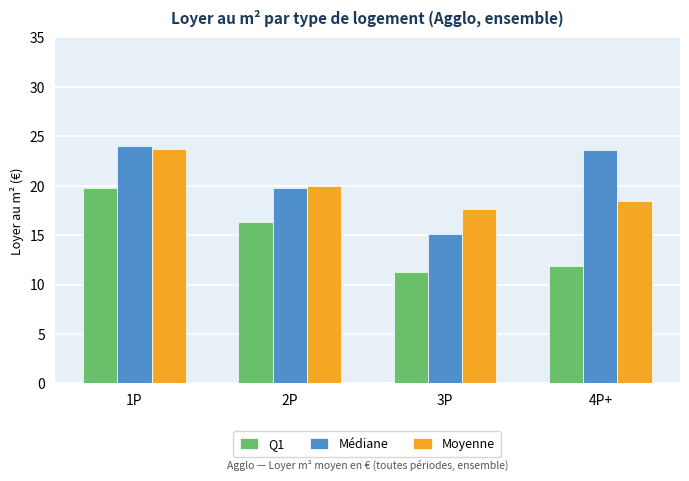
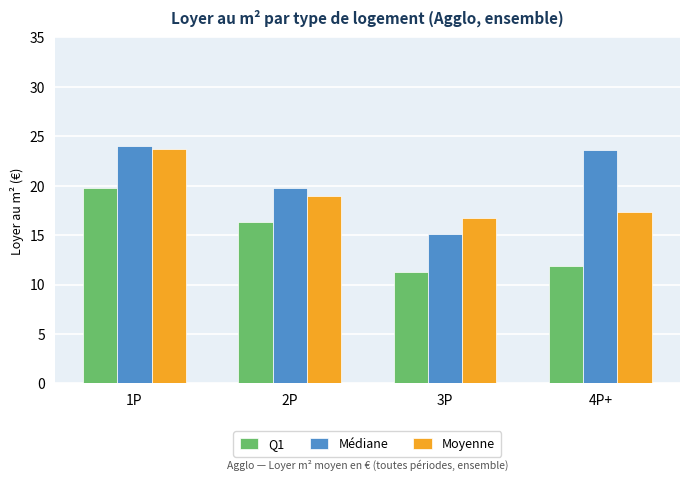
  {
    "Q1": {
      "1P": 20,
      "2P": 16,
      "3P": 11,
      "4P+": 12
    },
    "Médiane": {
      "1P": 24,
      "2P": 20,
      "3P": 15,
      "4P+": 24
    },
    "Moyenne": {
      "1P": 24,
-     "2P": 20,
-     "3P": 18,
-     "4P+": 19
+     "2P": 19,
+     "3P": 17,
+     "4P+": 17
    }
  }
